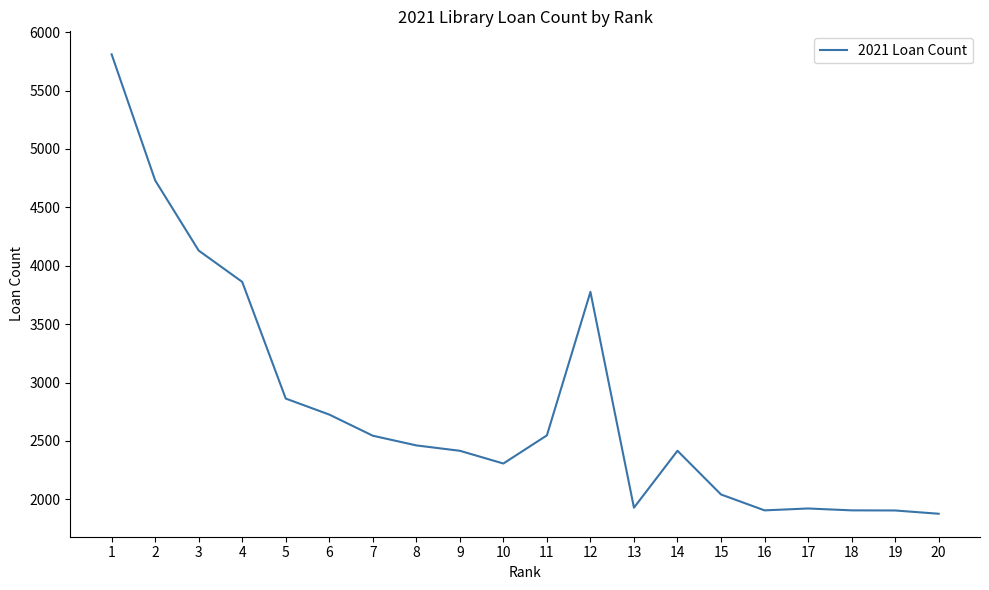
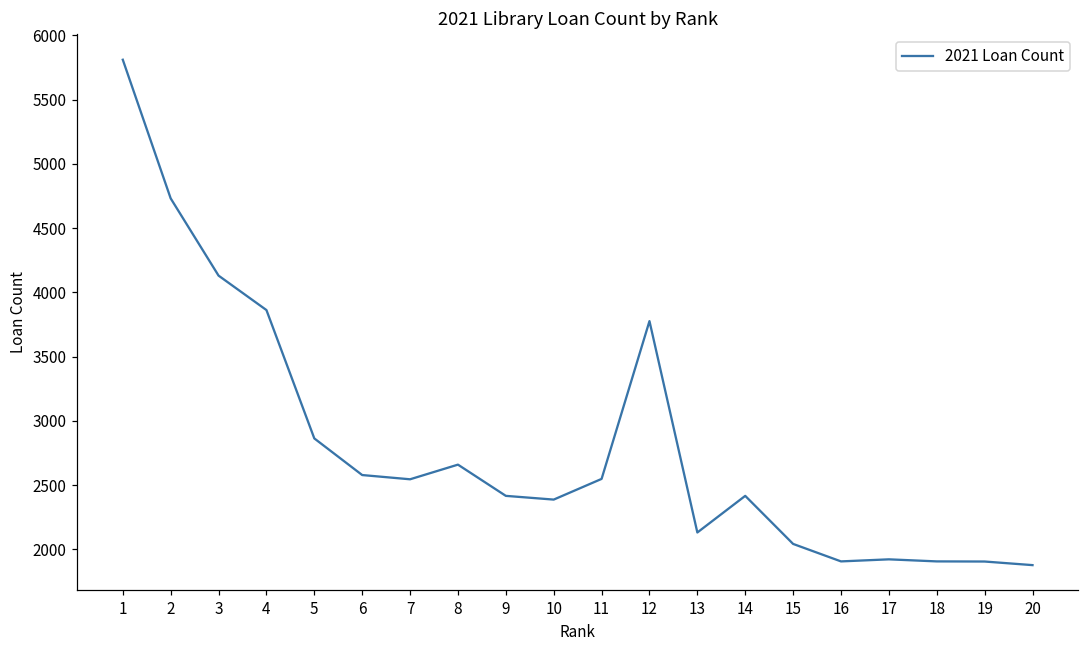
  {
    "1": 5810,
    "2": 4730,
    "3": 4130,
    "4": 3860,
    "5": 2860,
-   "6": 2730,
+   "6": 2580,
    "7": 2550,
-   "8": 2460,
+   "8": 2660,
    "9": 2420,
-   "10": 2310,
+   "10": 2390,
    "11": 2550,
    "12": 3780,
-   "13": 1930,
+   "13": 2130,
    "14": 2420,
    "15": 2040,
    "16": 1910,
    "17": 1920,
    "18": 1910,
    "19": 1910,
    "20": 1880
  }
